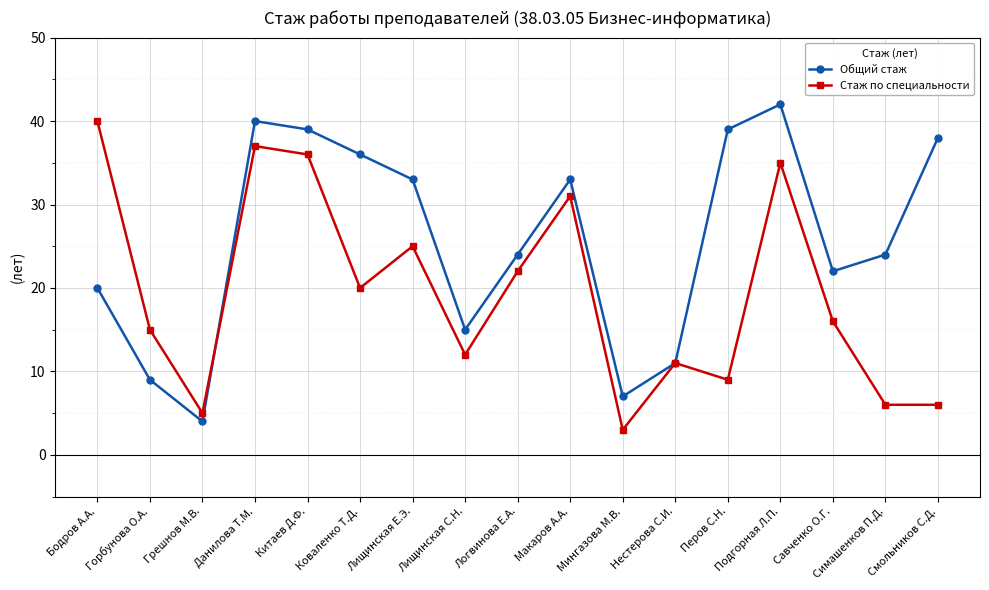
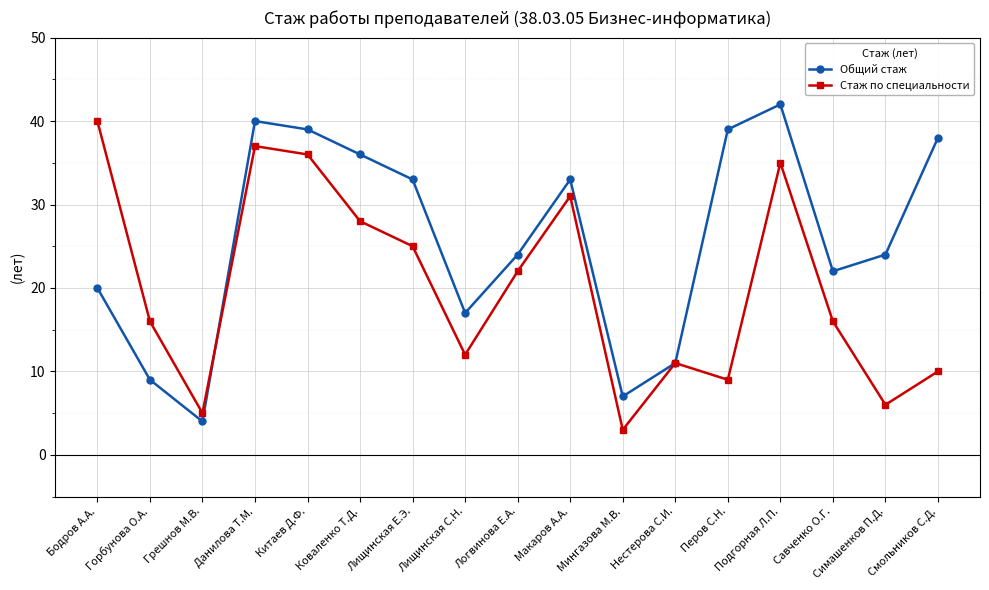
  {
    "Общий стаж": {
      "Бодров А.А.": 20,
      "Горбунова О.А.": 9,
      "Грешнов М.В.": 4,
      "Данилова Т.М.": 40,
      "Китаев Д.Ф.": 39,
      "Коваленко Т.Д.": 36,
      "Лищинская Е.Э.": 33,
-     "Лищинская С.Н.": 15,
+     "Лищинская С.Н.": 17,
      "Логвинова Е.А.": 24,
      "Макаров А.А.": 33,
      "Мингазова М.В.": 7,
      "Перов С.Н.": 39,
      "Подгорная Л.П.": 42,
      "Савченко О.Г.": 22,
      "Симашенков П.Д.": 24,
      "Смольников С.Д.": 38
    },
    "Стаж по специальности": {
      "Бодров А.А.": 40,
-     "Горбунова О.А.": 15,
+     "Горбунова О.А.": 16,
      "Грешнов М.В.": 5,
      "Данилова Т.М.": 37,
      "Китаев Д.Ф.": 36,
-     "Коваленко Т.Д.": 20,
+     "Коваленко Т.Д.": 28,
      "Лищинская Е.Э.": 25,
      "Лищинская С.Н.": 12,
      "Логвинова Е.А.": 22,
      "Макаров А.А.": 31,
      "Мингазова М.В.": 3,
      "Перов С.Н.": 9,
      "Подгорная Л.П.": 35,
      "Савченко О.Г.": 16,
      "Симашенков П.Д.": 6,
-     "Смольников С.Д.": 6
+     "Смольников С.Д.": 10
    }
  }
